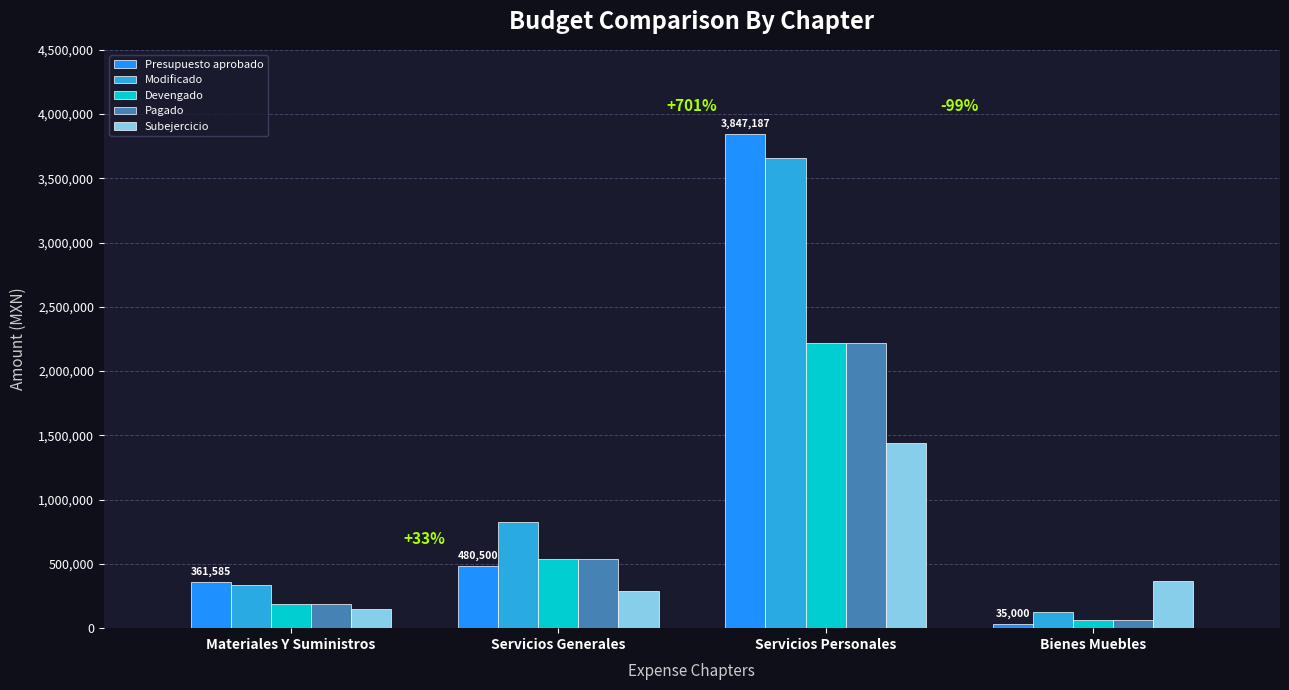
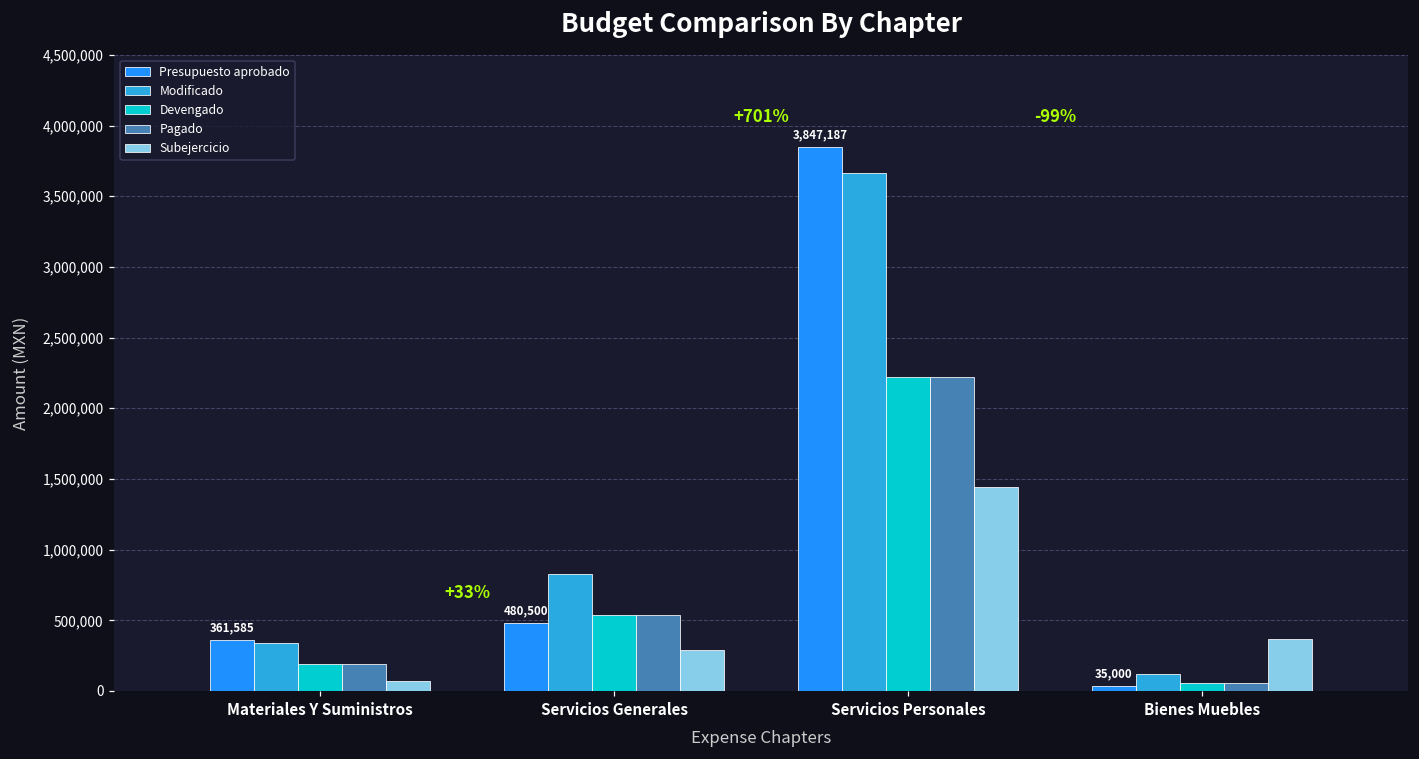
  {
    "Pagado": {
      "Materiales Y Suministros": "190,000",
      "Servicios Generales": "540,000",
      "Servicios Personales": "2,220,000",
      "Bienes Muebles": "60,000"
    },
    "Subejercicio": {
-     "Materiales Y Suministros": "150,000",
+     "Materiales Y Suministros": "70,000",
      "Servicios Generales": "290,000",
      "Servicios Personales": "1,440,000",
      "Bienes Muebles": "370,000"
    }
  }
